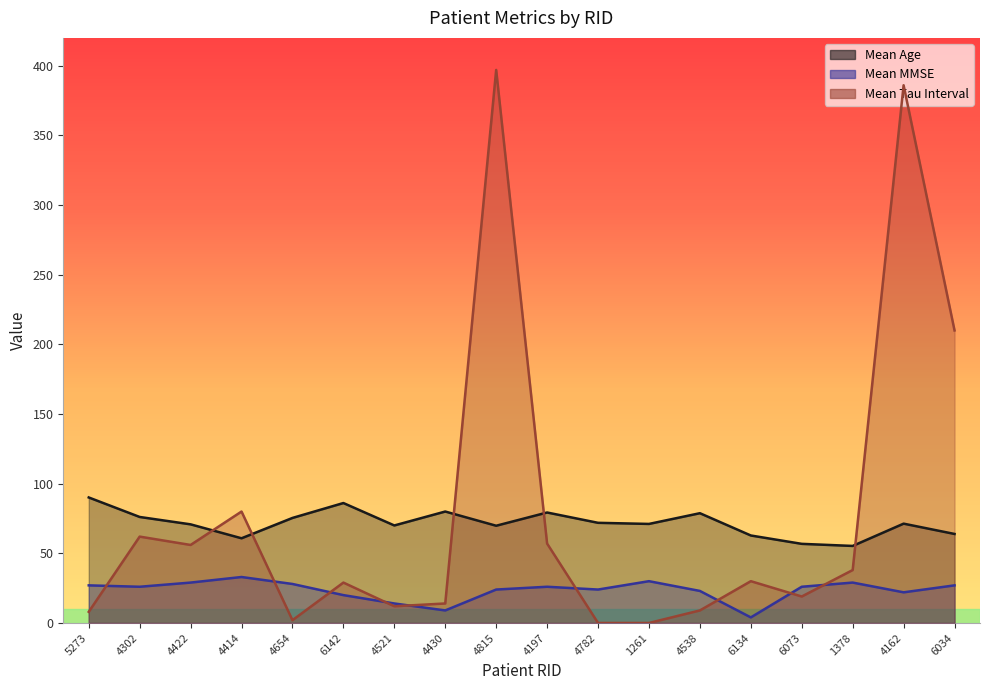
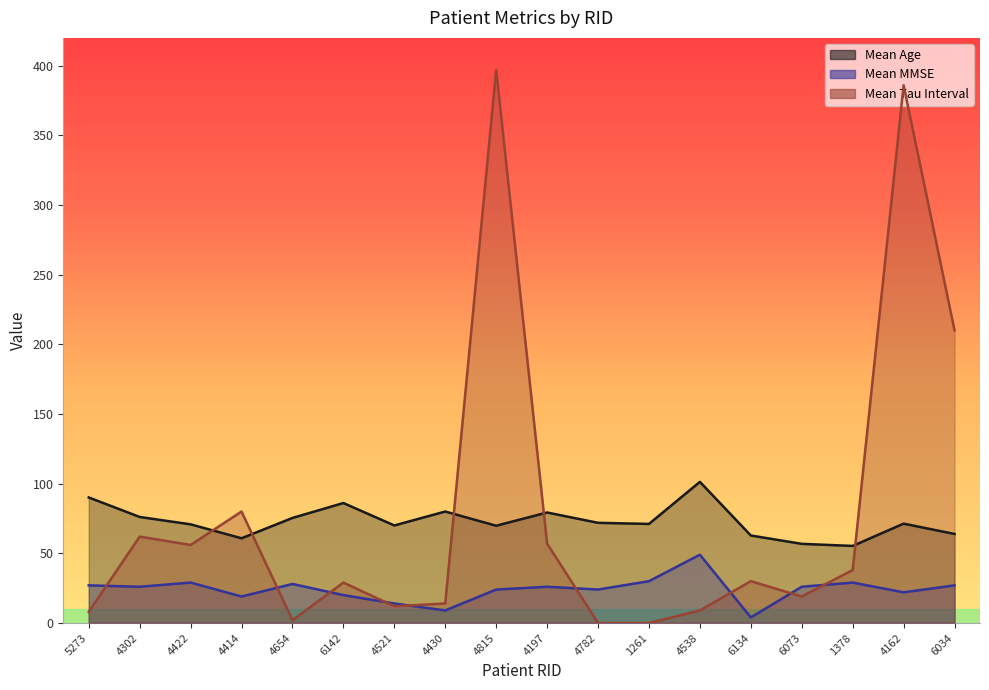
  {
    "Mean Age": {
      "5273": 90,
      "4302": 76,
      "4422": 71,
      "4414": 61,
      "4654": 75,
      "6142": 86,
      "4521": 70,
      "4430": 80,
      "4815": 70,
      "4197": 79,
      "4782": 72,
      "1261": 71,
-     "4538": 79,
+     "4538": 101,
      "6134": 63,
      "6073": 57,
      "1378": 55,
      "4162": 71,
      "6034": 64
    },
    "Mean MMSE": {
      "5273": 27,
      "4302": 26,
      "4422": 29,
-     "4414": 33,
+     "4414": 19,
      "4654": 28,
      "6142": 20,
      "4521": 14,
      "4815": 24,
      "4197": 26,
      "4782": 24,
      "1261": 30,
-     "4538": 23,
+     "4538": 49,
      "6073": 26,
      "1378": 29,
      "4162": 22,
      "6034": 27
    },
    "Mean Tau Interval": {
      "4302": 62,
      "4422": 56,
      "4414": 80,
      "6142": 29,
      "4521": 12,
      "4430": 14,
      "4815": 397,
      "4197": 57,
      "6134": 30,
      "6073": 19,
      "1378": 38,
      "6034": 210
    }
  }
